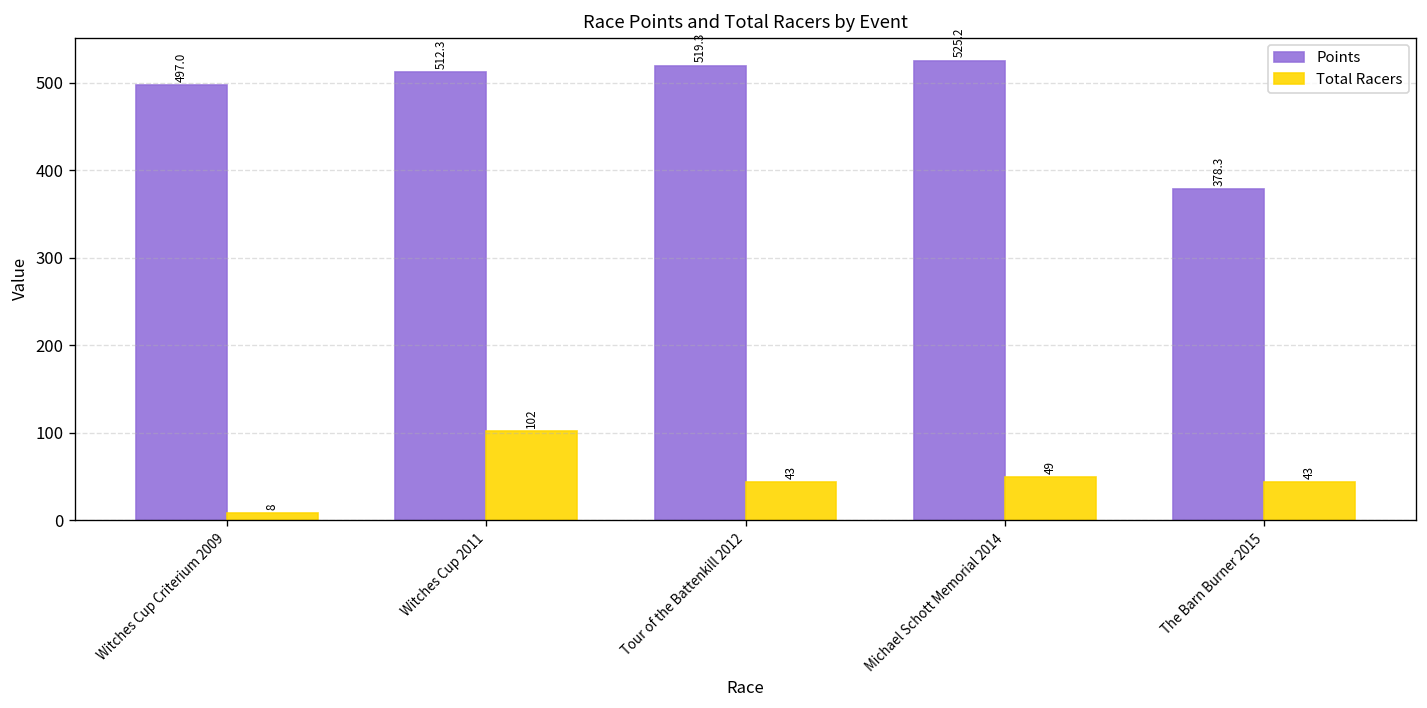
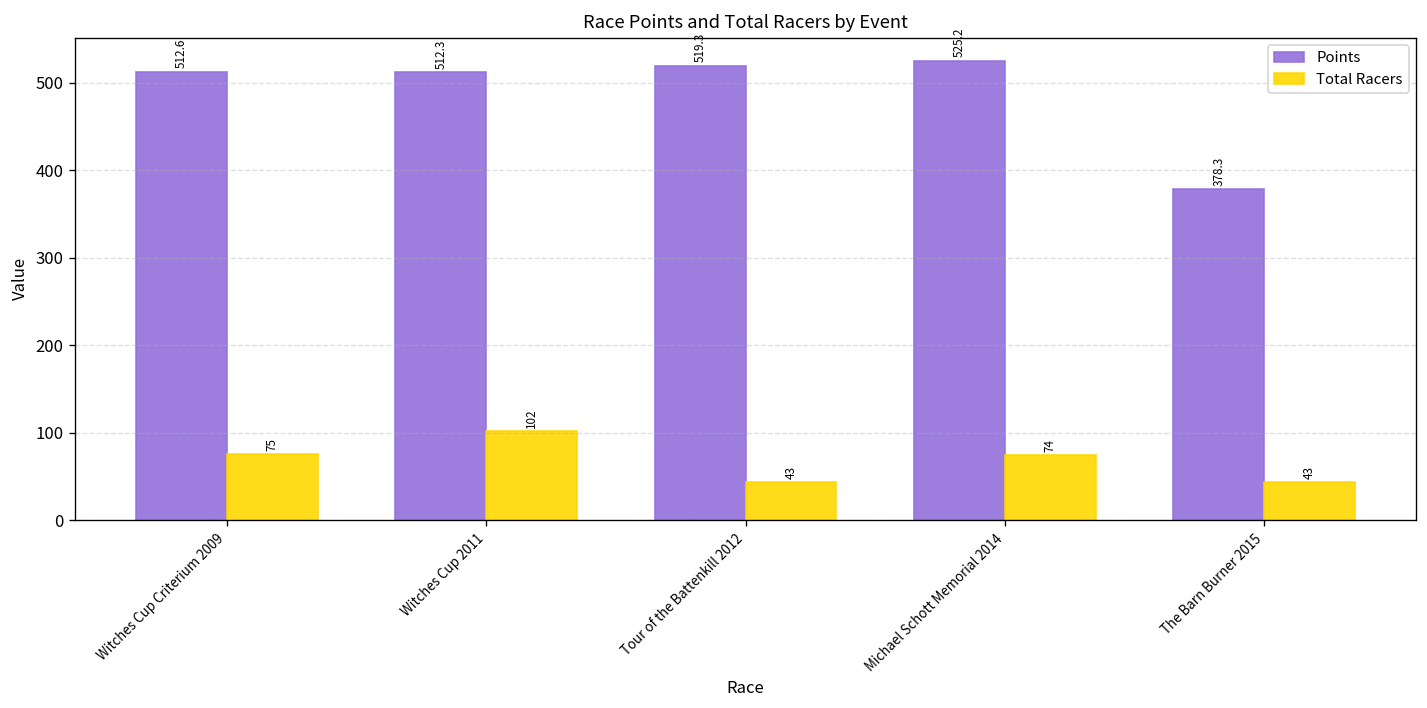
  {
    "Points": {
-     "Witches Cup Criterium 2009": 497.0,
+     "Witches Cup Criterium 2009": 512.6,
      "Witches Cup 2011": 512.3,
      "Tour of the Battenkill 2012": 519.3,
      "Michael Schott Memorial 2014": 525.2,
      "The Barn Burner 2015": 378.3
    },
    "Total Racers": {
-     "Witches Cup Criterium 2009": 8,
+     "Witches Cup Criterium 2009": 75,
      "Witches Cup 2011": 102,
      "Tour of the Battenkill 2012": 43,
-     "Michael Schott Memorial 2014": 49,
+     "Michael Schott Memorial 2014": 74,
      "The Barn Burner 2015": 43
    }
  }
